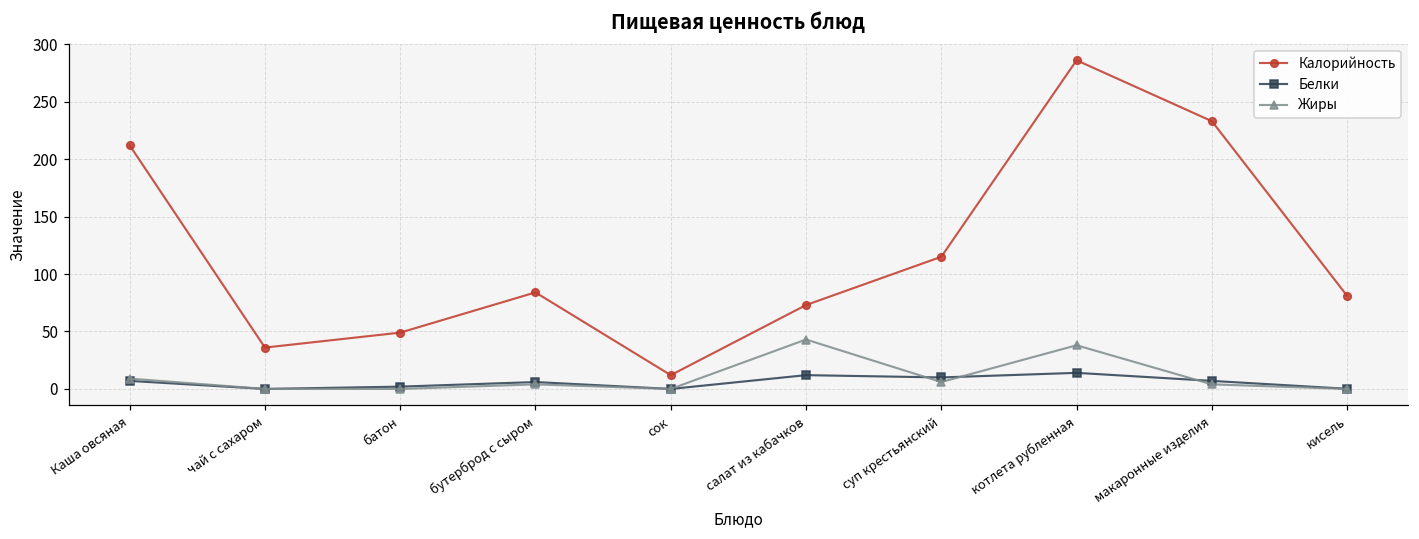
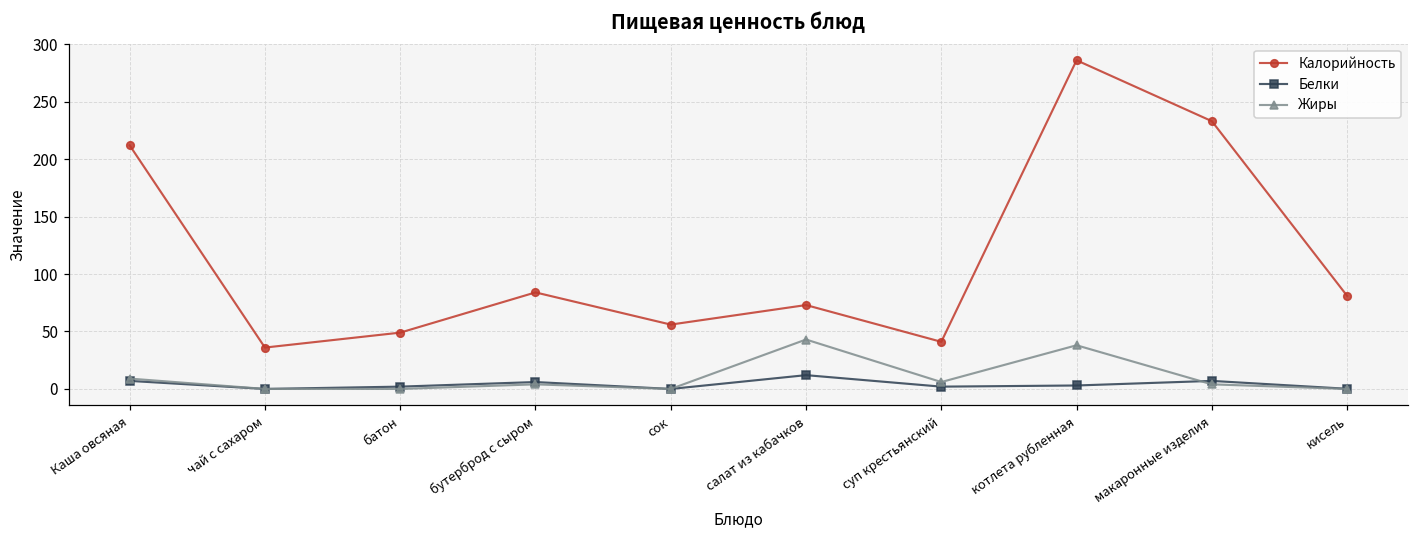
  {
    "Калорийность": {
      "Каша овсяная": 212,
      "чай с сахаром": 36,
      "батон": 49,
      "бутерброд с сыром": 84,
-     "сок": 12,
+     "сок": 56,
      "салат из кабачков": 73,
-     "суп крестьянский": 115,
+     "суп крестьянский": 41,
      "котлета рубленная": 286,
      "макаронные изделия": 233,
      "кисель": 81
    },
    "Белки": {
      "салат из кабачков": 12,
-     "суп крестьянский": 10,
-     "котлета рубленная": 14,
+     "суп крестьянский": 2,
+     "котлета рубленная": 3,
      "макаронные изделия": 7
    },
    "Жиры": {
      "салат из кабачков": 43,
      "суп крестьянский": 6,
      "котлета рубленная": 38,
      "макаронные изделия": 4
    }
  }
